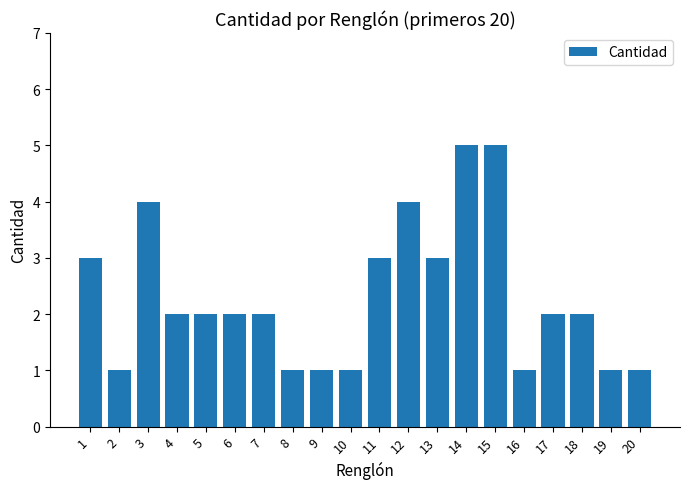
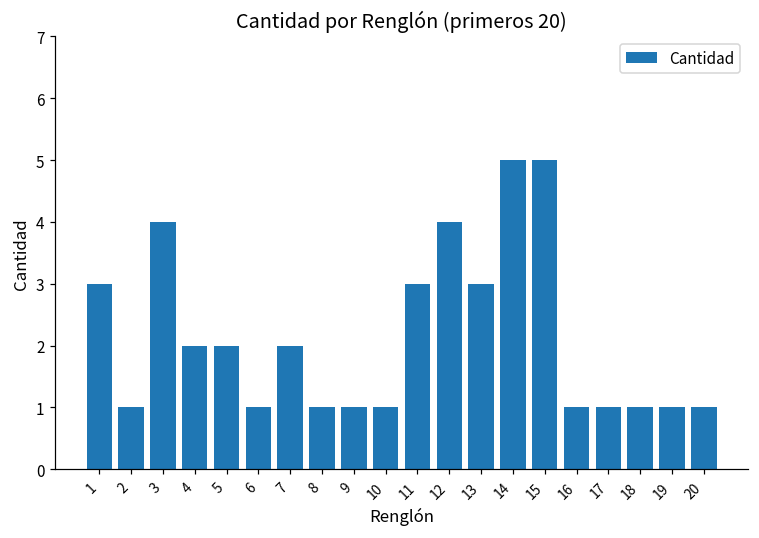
  {
    "1": 3,
    "2": 1,
    "3": 4,
    "4": 2,
    "5": 2,
-   "6": 2,
+   "6": 1,
    "7": 2,
    "8": 1,
    "9": 1,
    "10": 1,
    "11": 3,
    "12": 4,
    "13": 3,
    "14": 5,
    "15": 5,
    "16": 1,
-   "17": 2,
-   "18": 2,
+   "17": 1,
+   "18": 1,
    "19": 1,
    "20": 1
  }
